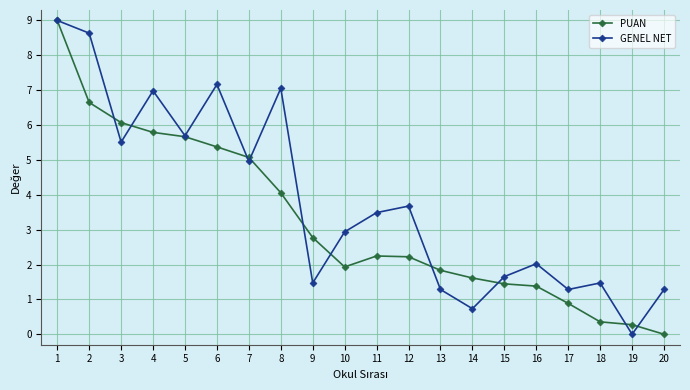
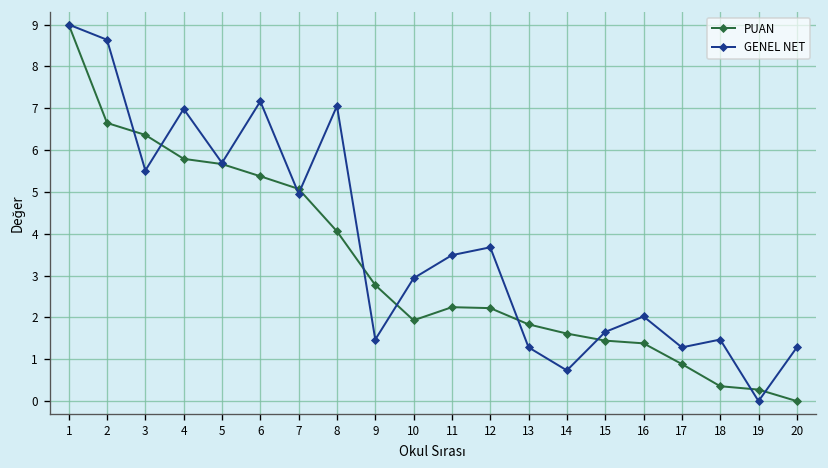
  {
    "PUAN": {
      "2": 6.6,
-     "3": 6.1,
+     "3": 6.4,
      "4": 5.8,
      "6": 5.4,
      "7": 5.1,
      "8": 4.1,
      "9": 2.8,
      "10": 1.9,
      "11": 2.2,
      "12": 2.2,
      "13": 1.8,
      "14": 1.6,
      "15": 1.4,
      "16": 1.4,
      "17": 0.9,
      "18": 0.4,
      "19": 0.3,
      "20": 0.0
    },
    "GENEL NET": {
      "2": 8.6,
      "3": 5.5,
      "4": 7.0,
      "6": 7.2,
      "7": 5.0,
      "8": 7.1,
      "9": 1.5,
      "10": 2.9,
      "11": 3.5,
      "12": 3.7,
      "13": 1.3,
      "14": 0.7,
      "15": 1.7,
      "16": 2.0,
      "17": 1.3,
      "18": 1.5,
      "19": 0.0,
      "20": 1.3
    }
  }
